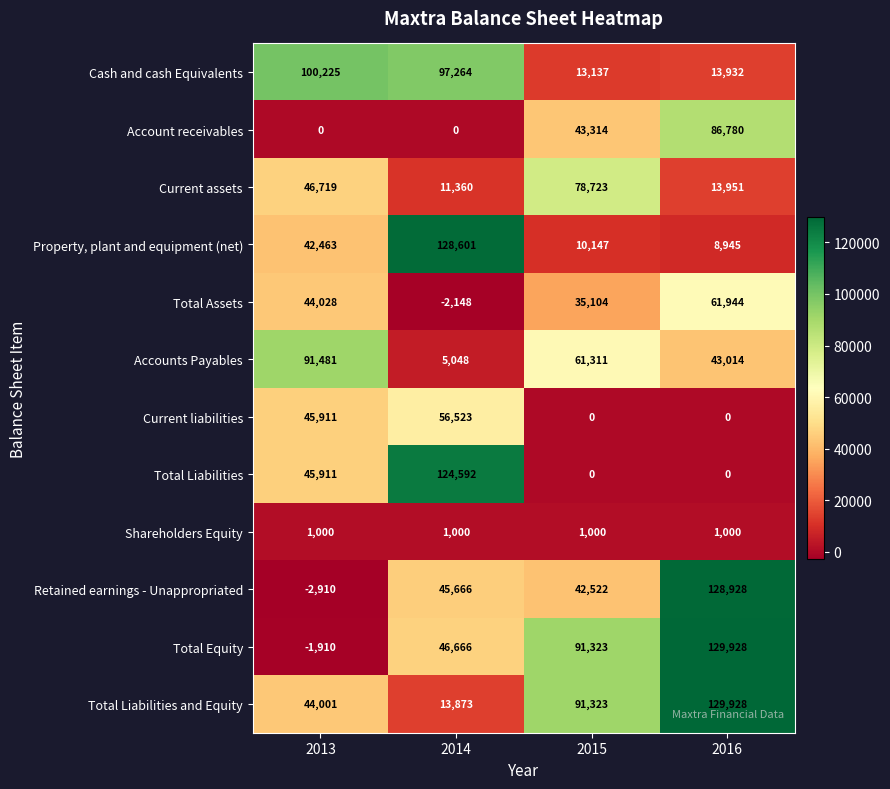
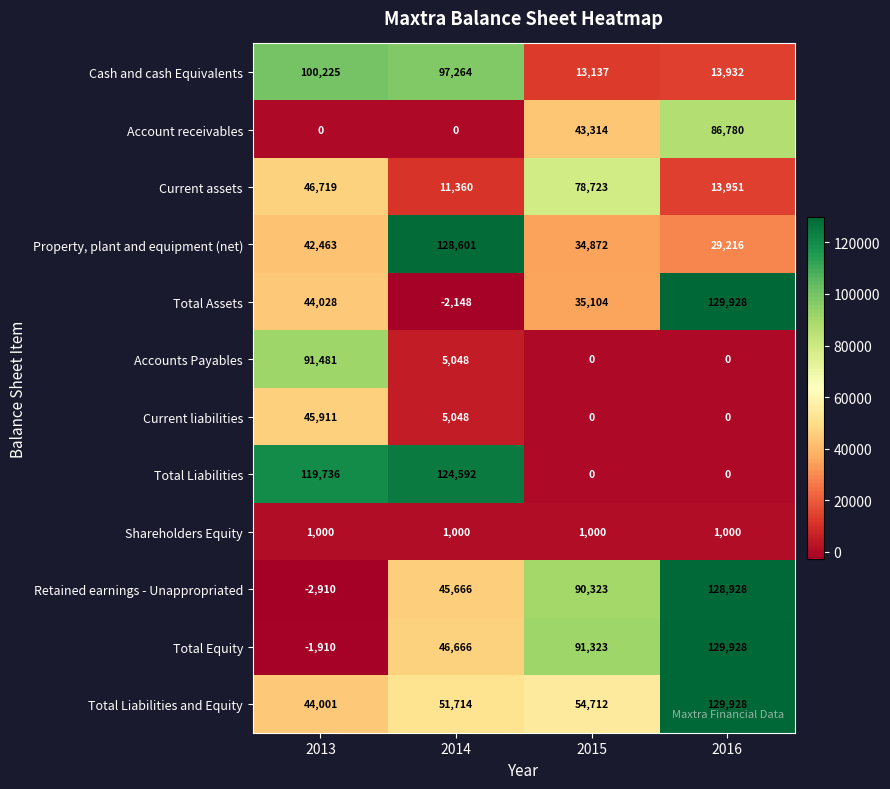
  {
    "Cash and cash Equivalents": {
      "2013": "100,225",
      "2014": "97,264",
      "2015": "13,137",
      "2016": "13,932"
    },
    "Account receivables": {
      "2013": "0",
      "2014": "0",
      "2015": "43,314",
      "2016": "86,780"
    },
    "Current assets": {
      "2013": "46,719",
      "2014": "11,360",
      "2015": "78,723",
      "2016": "13,951"
    },
    "Property, plant and equipment (net)": {
      "2013": "42,463",
      "2014": "128,601",
-     "2015": "10,147",
-     "2016": "8,945"
+     "2015": "34,872",
+     "2016": "29,216"
    },
    "Total Assets": {
      "2013": "44,028",
      "2014": "-2,148",
      "2015": "35,104",
-     "2016": "61,944"
+     "2016": "129,928"
    },
    "Accounts Payables": {
      "2013": "91,481",
      "2014": "5,048",
-     "2015": "61,311",
-     "2016": "43,014"
+     "2015": "0",
+     "2016": "0"
    },
    "Current liabilities": {
      "2013": "45,911",
-     "2014": "56,523",
+     "2014": "5,048",
      "2015": "0",
      "2016": "0"
    },
    "Total Liabilities": {
-     "2013": "45,911",
+     "2013": "119,736",
      "2014": "124,592",
      "2015": "0",
      "2016": "0"
    },
    "Shareholders Equity": {
      "2013": "1,000",
      "2014": "1,000",
      "2015": "1,000",
      "2016": "1,000"
    },
    "Retained earnings - Unappropriated": {
      "2013": "-2,910",
      "2014": "45,666",
-     "2015": "42,522",
+     "2015": "90,323",
      "2016": "128,928"
    },
    "Total Equity": {
      "2013": "-1,910",
      "2014": "46,666",
      "2015": "91,323",
      "2016": "129,928"
    },
    "Total Liabilities and Equity": {
      "2013": "44,001",
-     "2014": "13,873",
-     "2015": "91,323"
+     "2014": "51,714",
+     "2015": "54,712"
    }
  }
